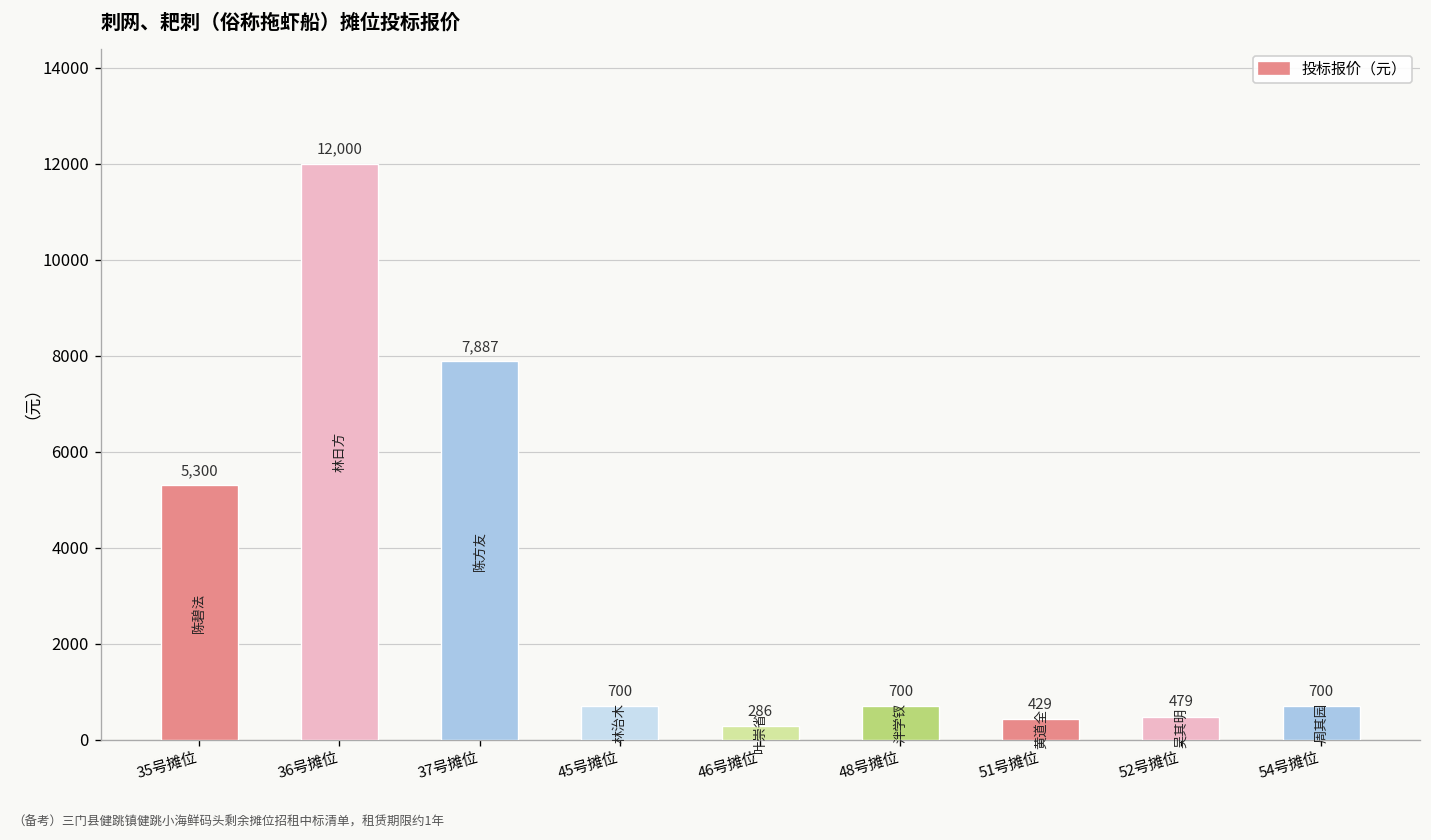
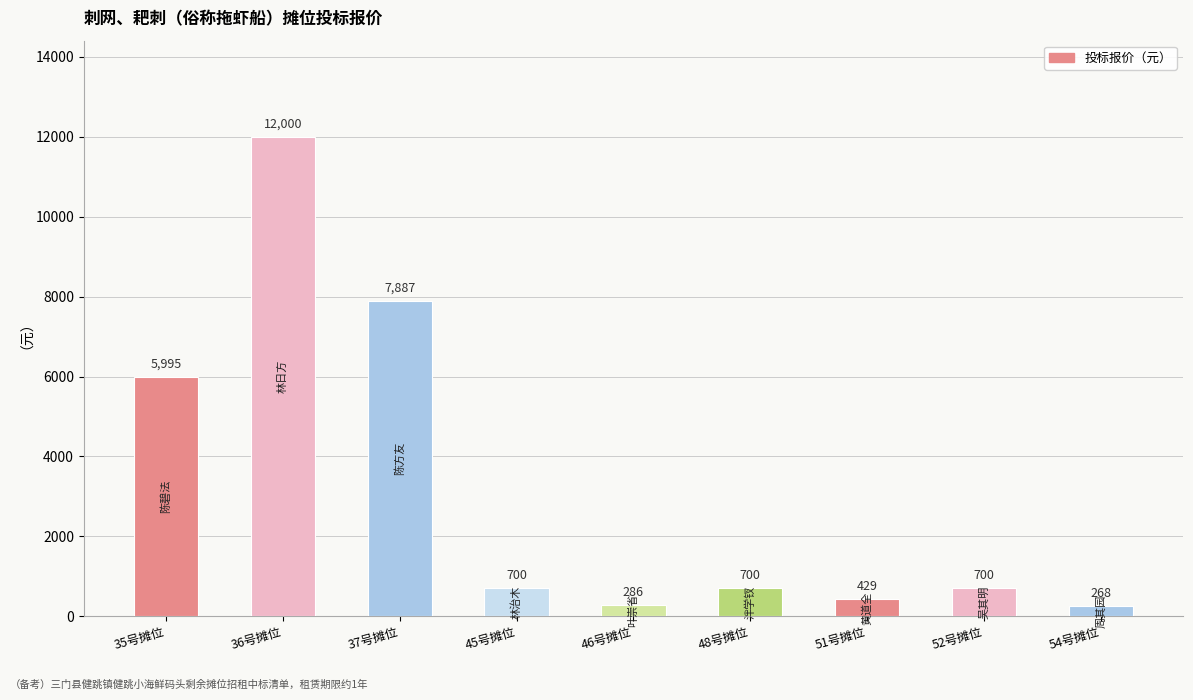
  {
-   "35号摊位": "5,300",
+   "35号摊位": "5,995",
    "36号摊位": "12,000",
    "37号摊位": "7,887",
    "45号摊位": "700",
    "48号摊位": "700",
    "51号摊位": "429",
-   "52号摊位": "479",
-   "54号摊位": "700"
+   "52号摊位": "700",
+   "54号摊位": "268"
  }
